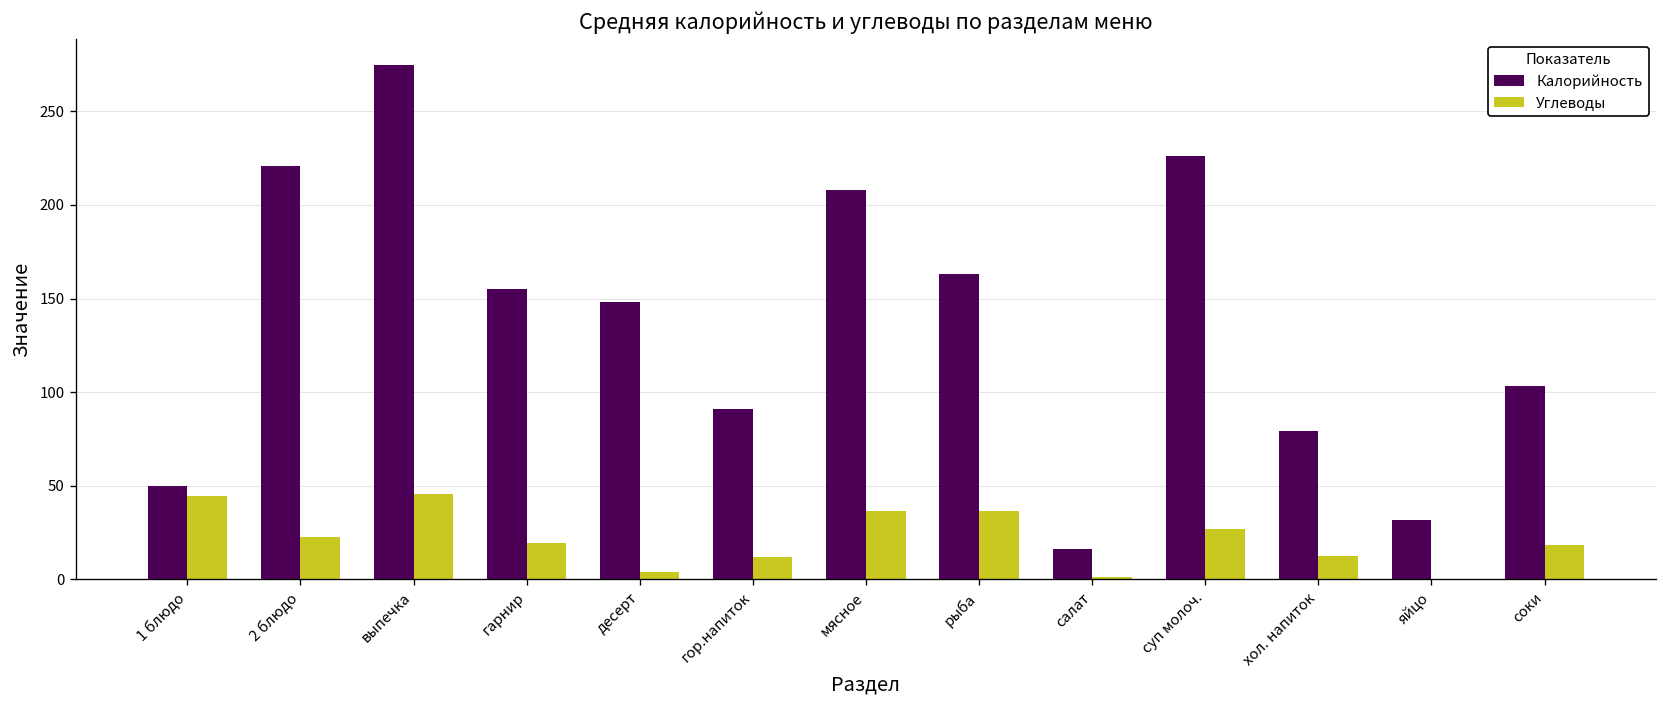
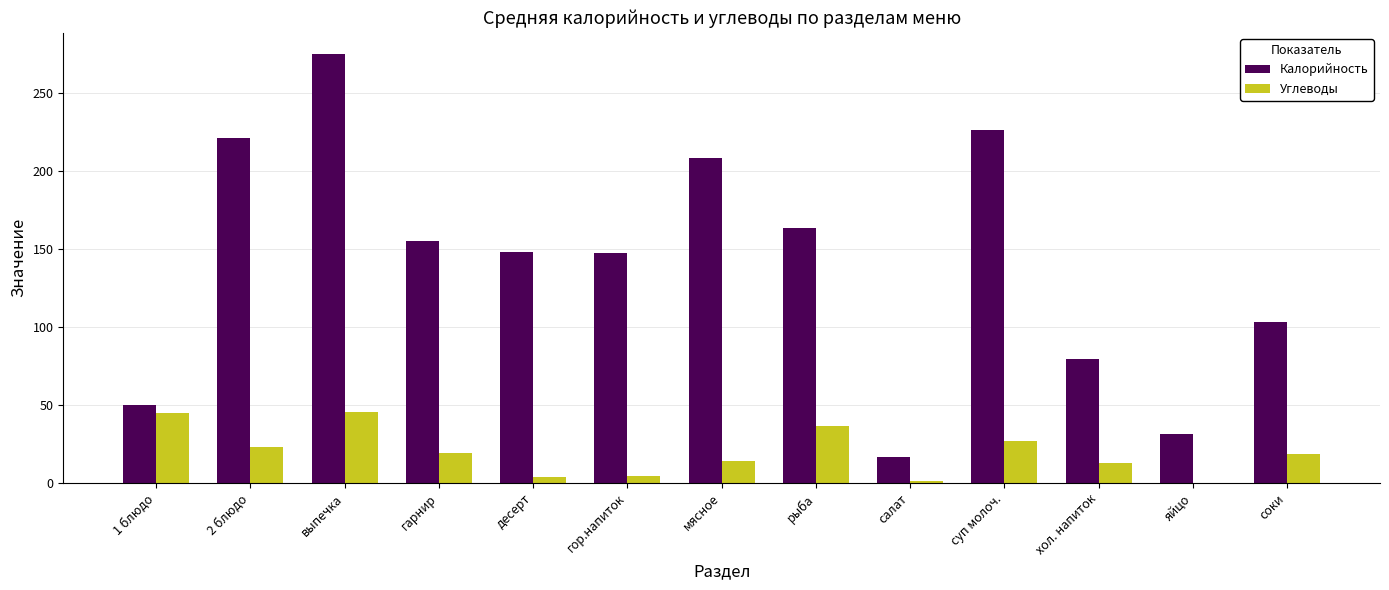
  {
    "Калорийность": {
      "1 блюдо": 50,
      "2 блюдо": 221,
      "выпечка": 275,
      "гарнир": 155,
      "десерт": 148,
-     "гор.напиток": 91,
+     "гор.напиток": 147,
      "мясное": 208,
      "рыба": 163,
      "салат": 16,
      "суп молоч.": 226,
      "хол. напиток": 79,
      "яйцо": 32,
      "соки": 103
    },
    "Углеводы": {
      "1 блюдо": 45,
      "2 блюдо": 23,
      "выпечка": 46,
      "гарнир": 19,
      "десерт": 4,
-     "гор.напиток": 12,
-     "мясное": 37,
+     "гор.напиток": 4,
+     "мясное": 14,
      "рыба": 36,
      "суп молоч.": 27,
      "хол. напиток": 13,
      "соки": 18
    }
  }
